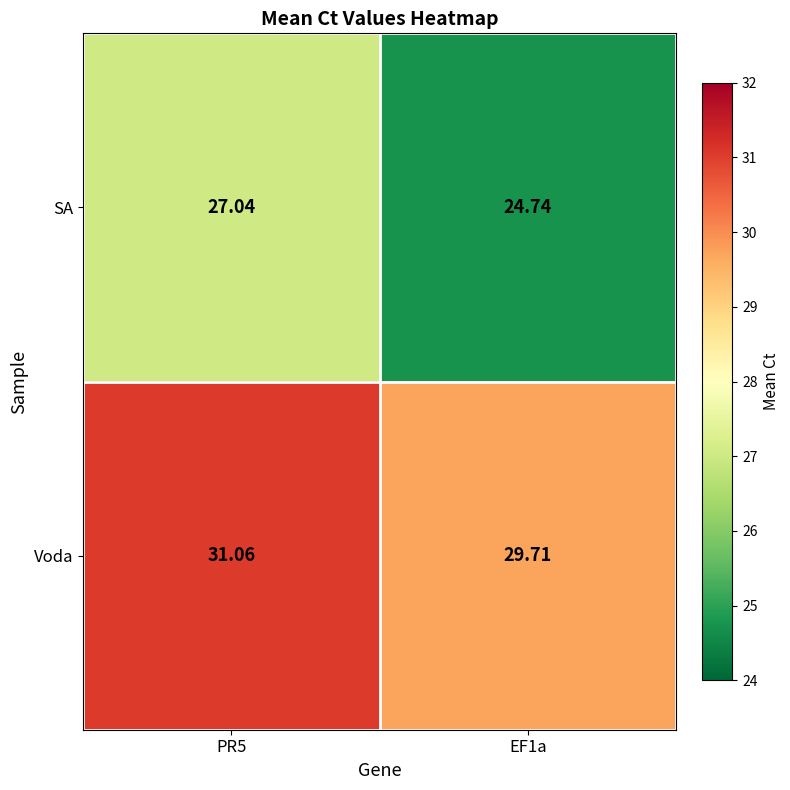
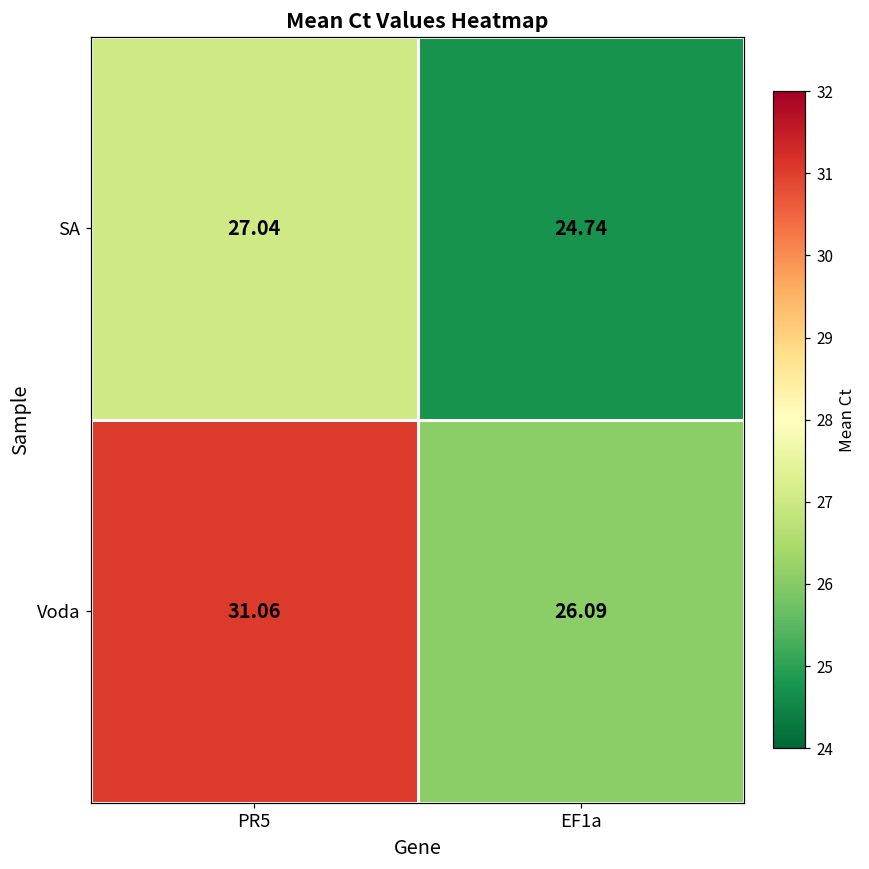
  {
    "SA": {
      "PR5": 27.04,
      "EF1a": 24.74
    },
    "Voda": {
      "PR5": 31.06,
-     "EF1a": 29.71
+     "EF1a": 26.09
    }
  }
